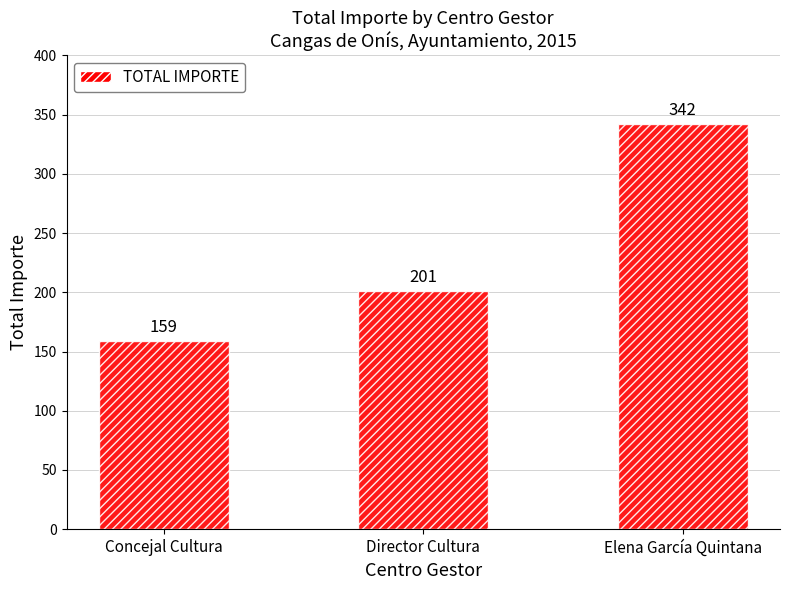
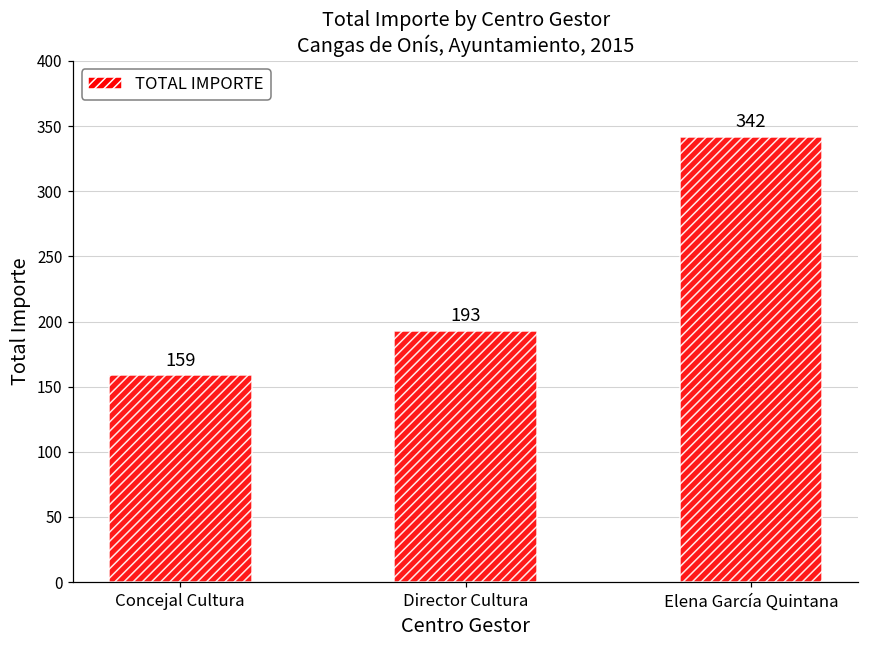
  {
    "Concejal Cultura": 159,
-   "Director Cultura": 201,
+   "Director Cultura": 193,
    "Elena García Quintana": 342
  }
